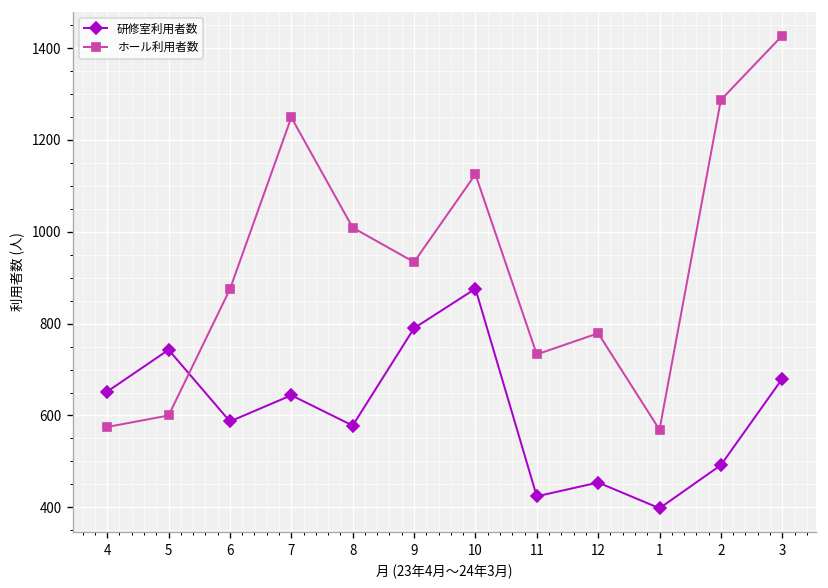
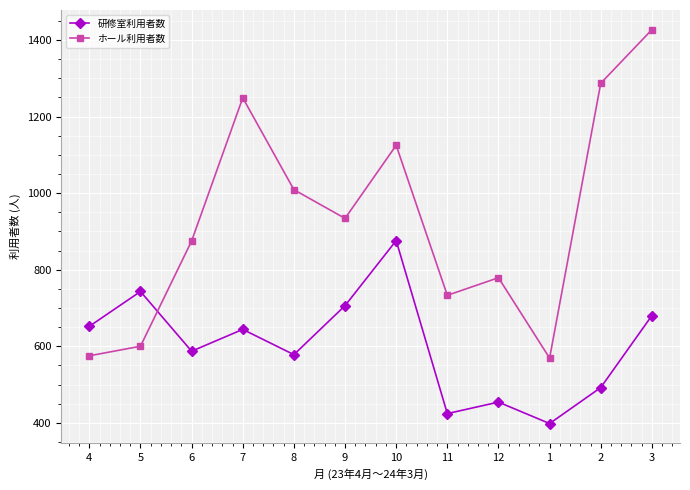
  {
    "研修室利用者数": {
      "4": 650,
      "5": 740,
      "6": 590,
      "7": 640,
      "8": 580,
-     "9": 790,
+     "9": 710,
      "10": 880,
      "11": 420,
      "12": 450,
      "1": 400,
      "2": 490,
      "3": 680
    },
    "ホール利用者数": {
      "4": 580,
      "5": 600,
      "6": 880,
      "7": 1250,
      "8": 1010,
      "9": 930,
      "10": 1130,
      "11": 730,
      "12": 780,
      "1": 570,
      "2": 1290,
      "3": 1430
    }
  }
